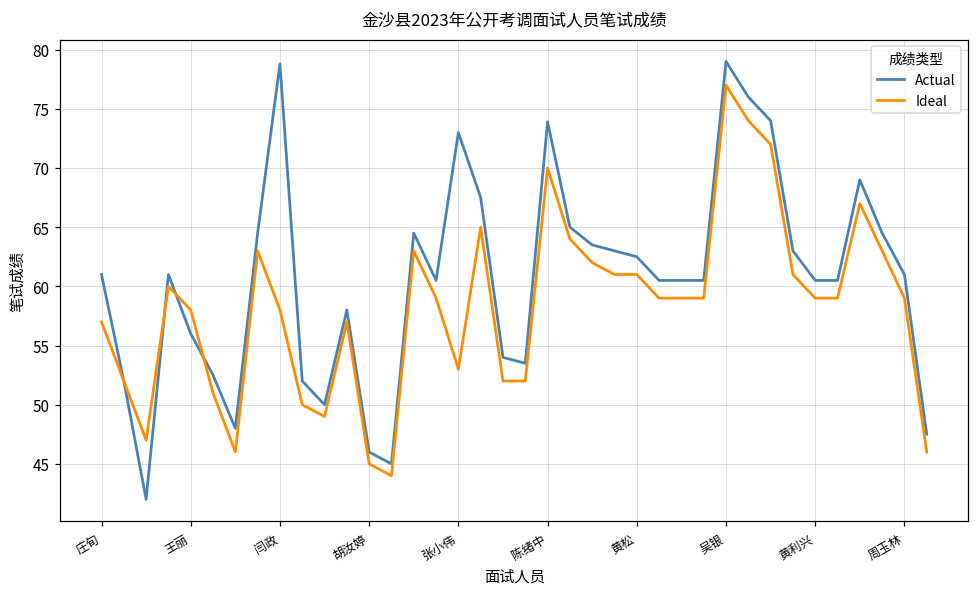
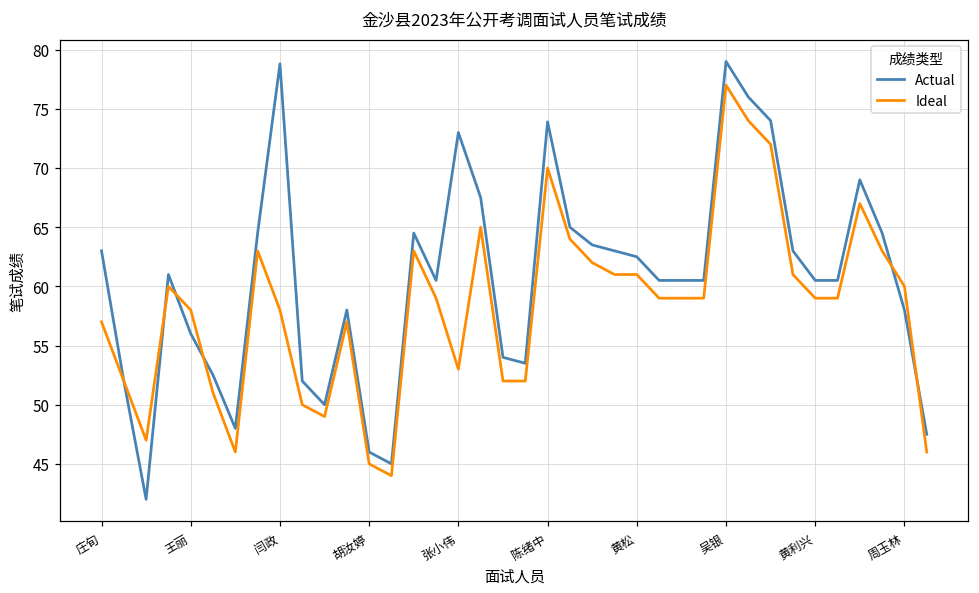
  {
    "Actual": {
-     "庄旬": 61,
+     "庄旬": 63,
      "王丽": 56,
      "闫政": 79,
      "胡汝婷": 46,
      "张小伟": 73,
      "陈绪中": 74,
      "黄松": 62.5,
      "吴银": 79,
      "黄利兴": 60.5,
-     "周玉林": 61
+     "周玉林": 58
    },
    "Ideal": {
      "庄旬": 57,
      "王丽": 58,
      "闫政": 58,
      "胡汝婷": 45,
      "张小伟": 53,
      "陈绪中": 70,
      "黄松": 61,
      "吴银": 77,
      "黄利兴": 59,
-     "周玉林": 59
+     "周玉林": 60
    }
  }
